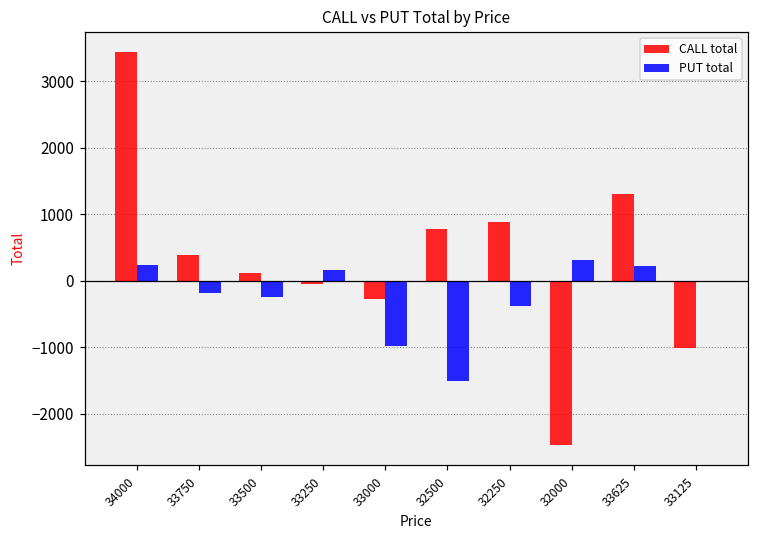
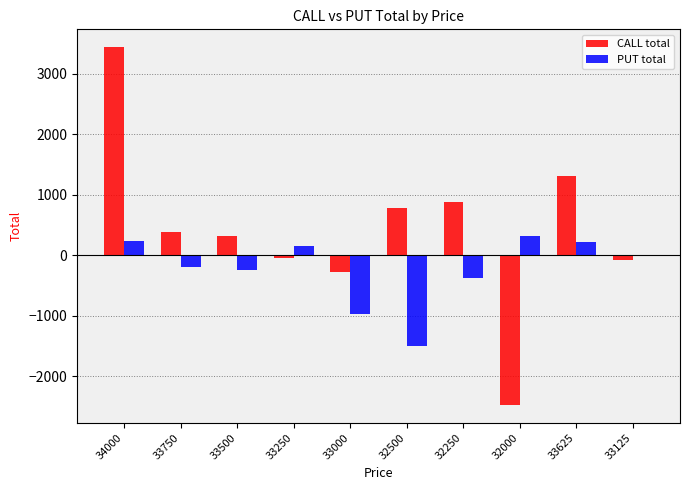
  {
    "CALL total": {
      "34000": 3400,
      "33750": 400,
-     "33500": 100,
+     "33500": 300,
      "33250": 0,
      "33000": -300,
      "32500": 800,
      "32250": 900,
      "32000": -2500,
      "33625": 1300,
-     "33125": -1000
+     "33125": -100
    },
    "PUT total": {
      "34000": 200,
      "33750": -200,
      "33500": -200,
      "33250": 200,
      "33000": -1000,
      "32500": -1500,
      "32250": -400,
      "32000": 300,
      "33625": 200
    }
  }
